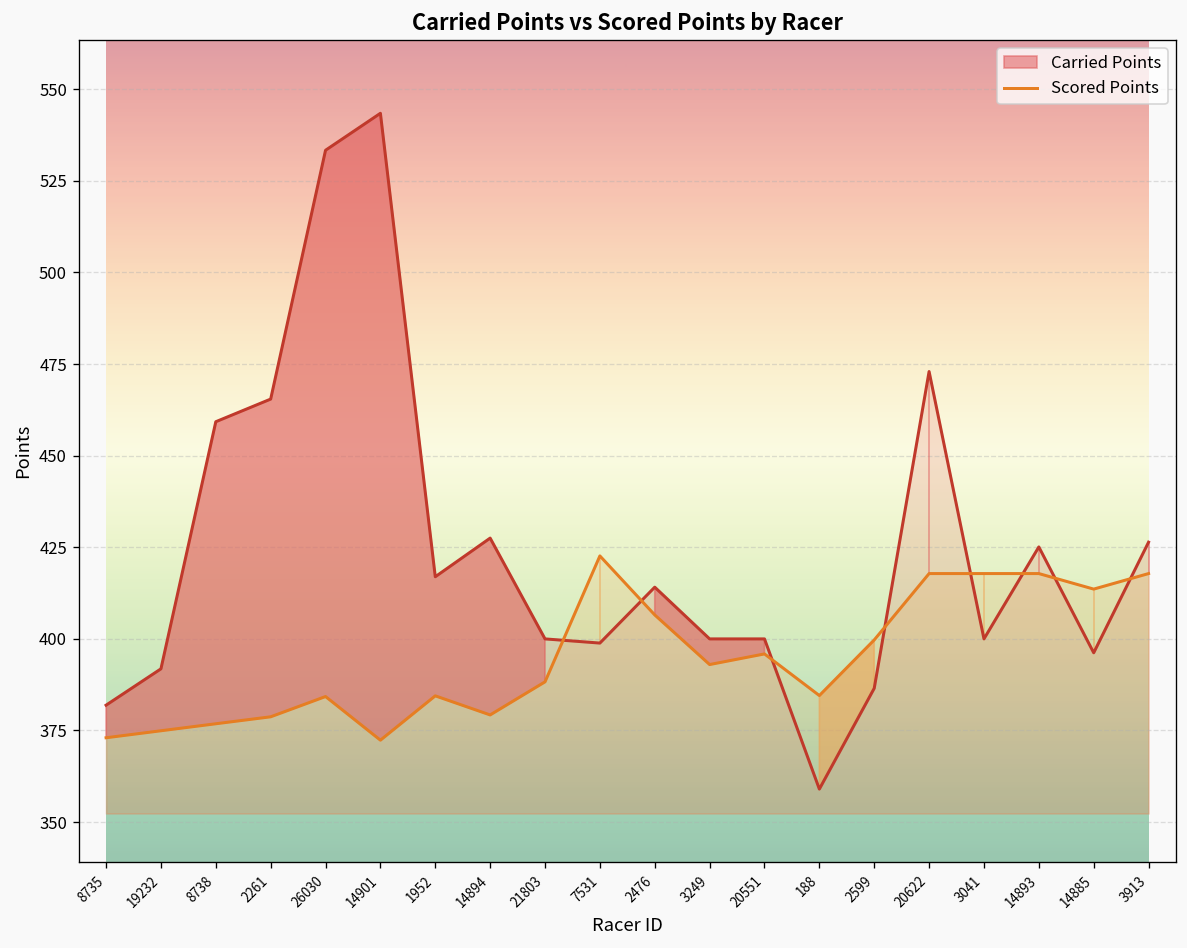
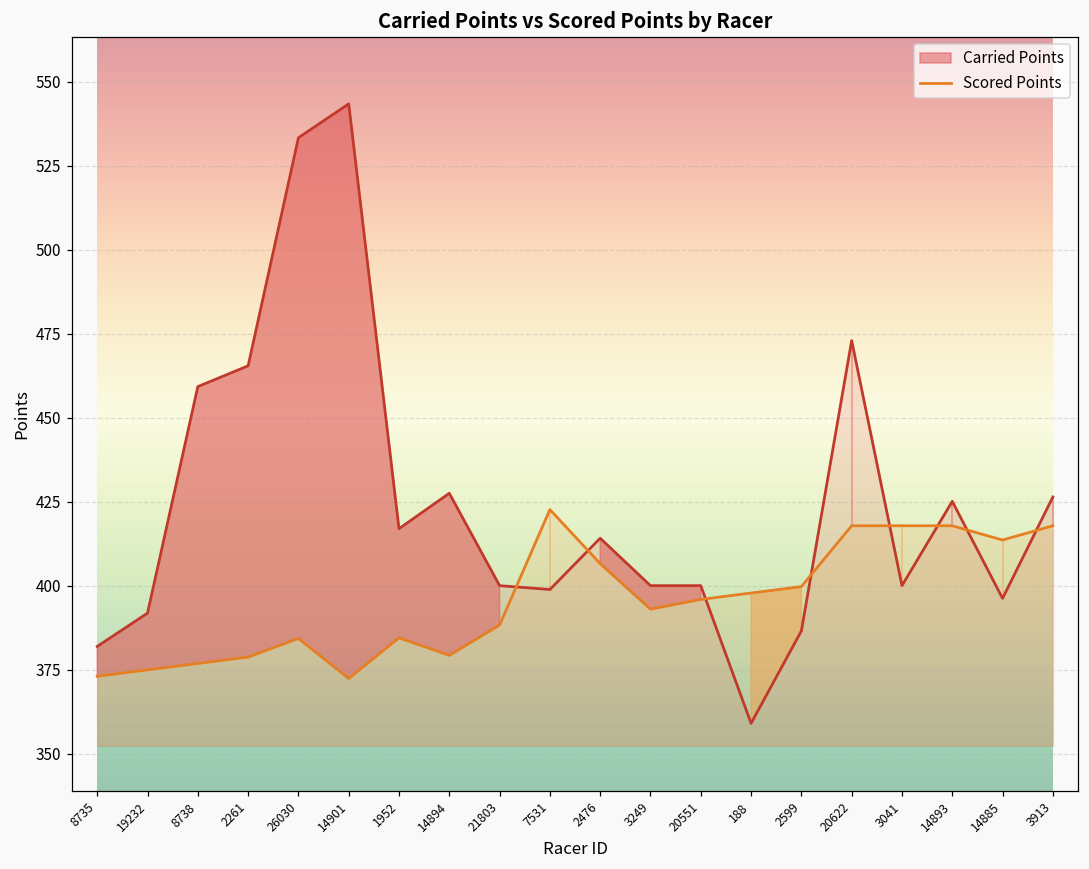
  {
    "Scored Points": {
      "8735": 373,
      "19232": 375,
      "8738": 377,
      "2261": 379,
      "26030": 384,
      "14901": 372,
      "1952": 384,
      "14894": 379,
      "21803": 388,
      "7531": 423,
      "2476": 407,
      "3249": 393,
      "20551": 396,
-     "188": 385,
+     "188": 398,
      "2599": 400,
      "20622": 418,
      "3041": 418,
      "14893": 418,
      "14885": 414,
      "3913": 418
    }
  }
